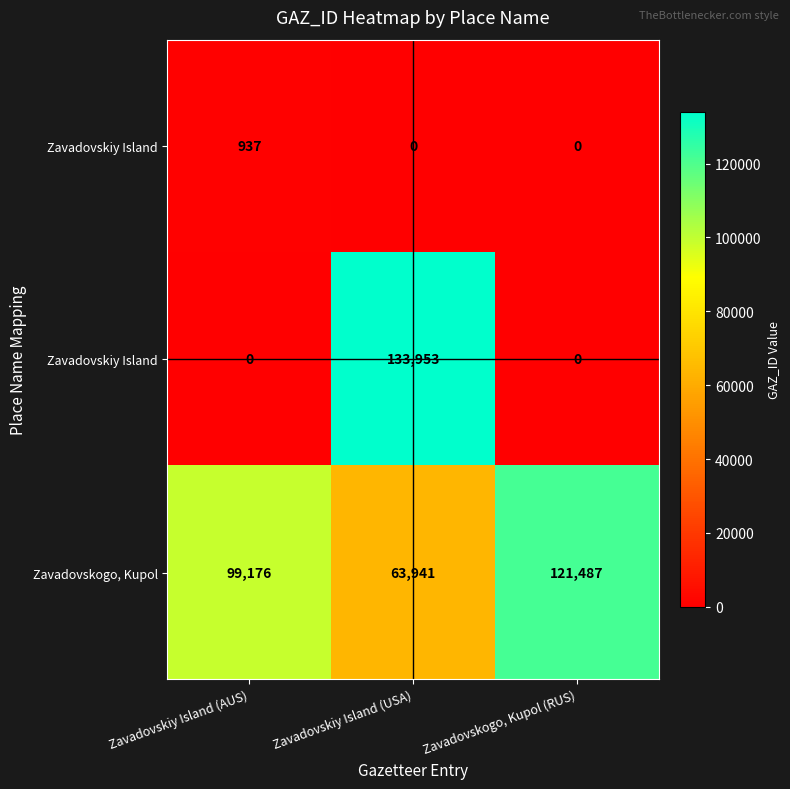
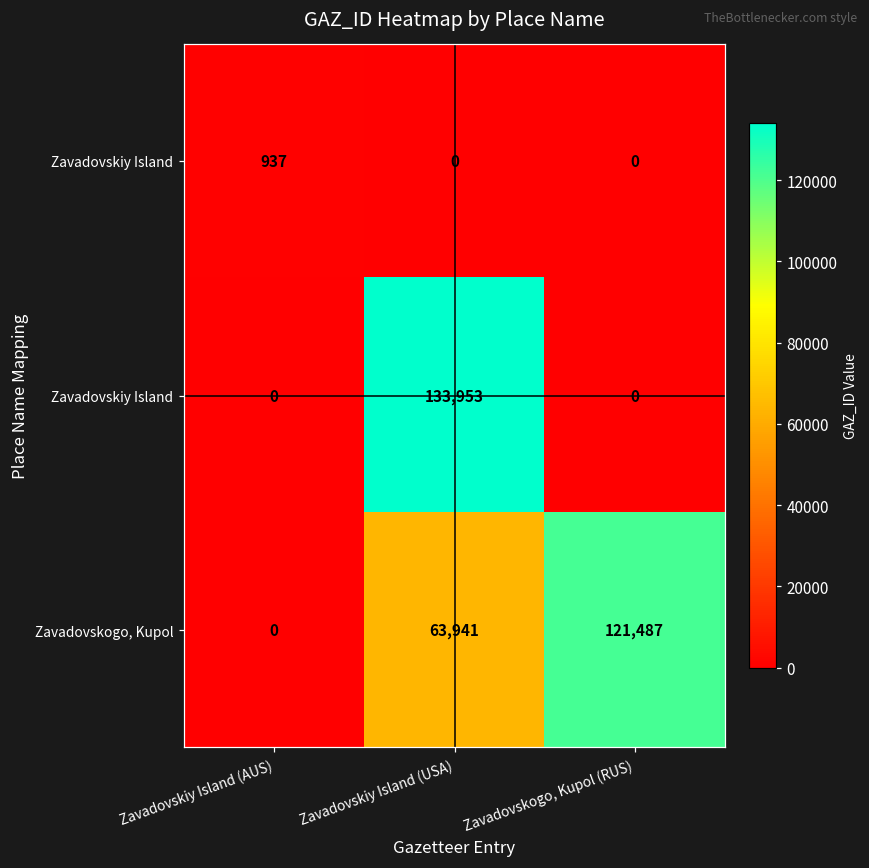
  {
    "Zavadovskogo, Kupol": {
-     "Zavadovskiy Island (AUS)": "99,176",
+     "Zavadovskiy Island (AUS)": "0",
      "Zavadovskiy Island (USA)": "63,941",
      "Zavadovskogo, Kupol (RUS)": "121,487"
    }
  }
